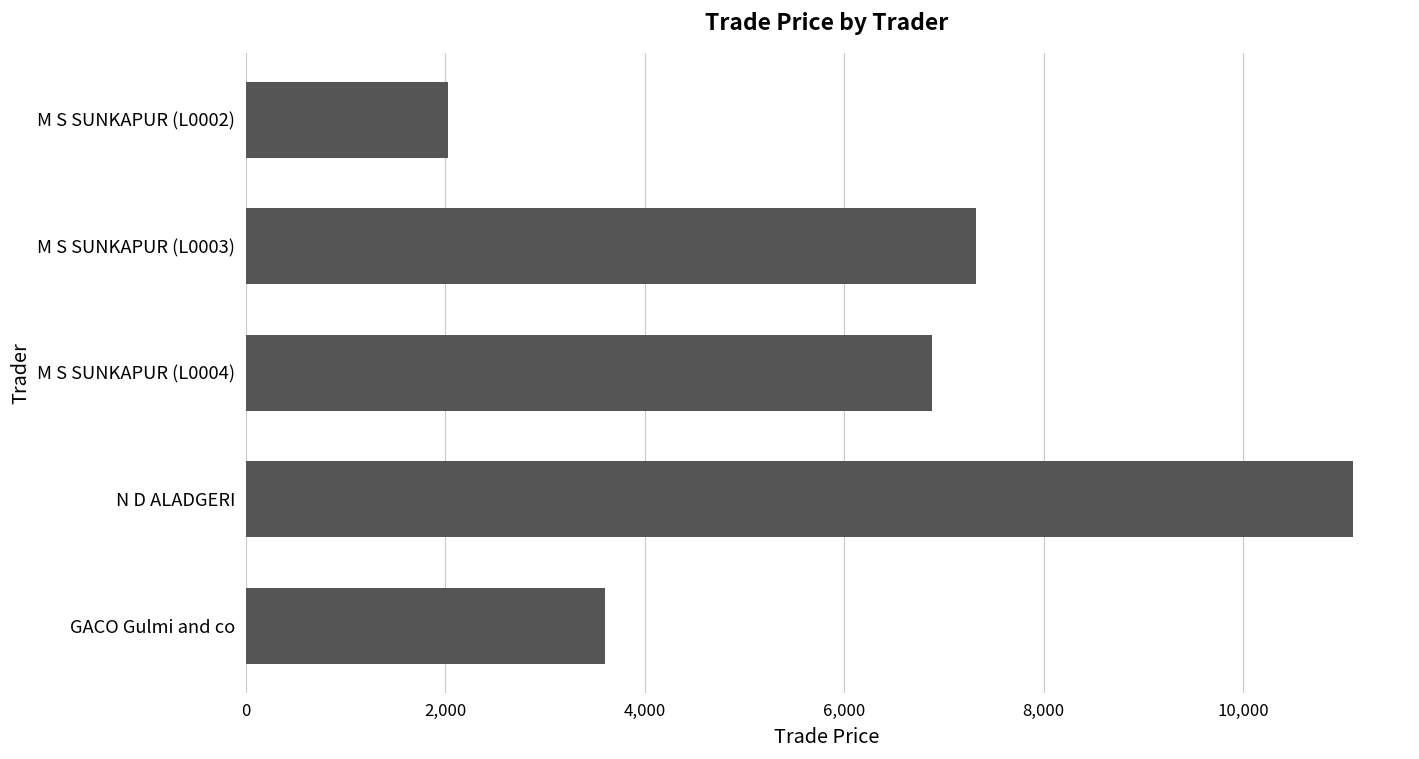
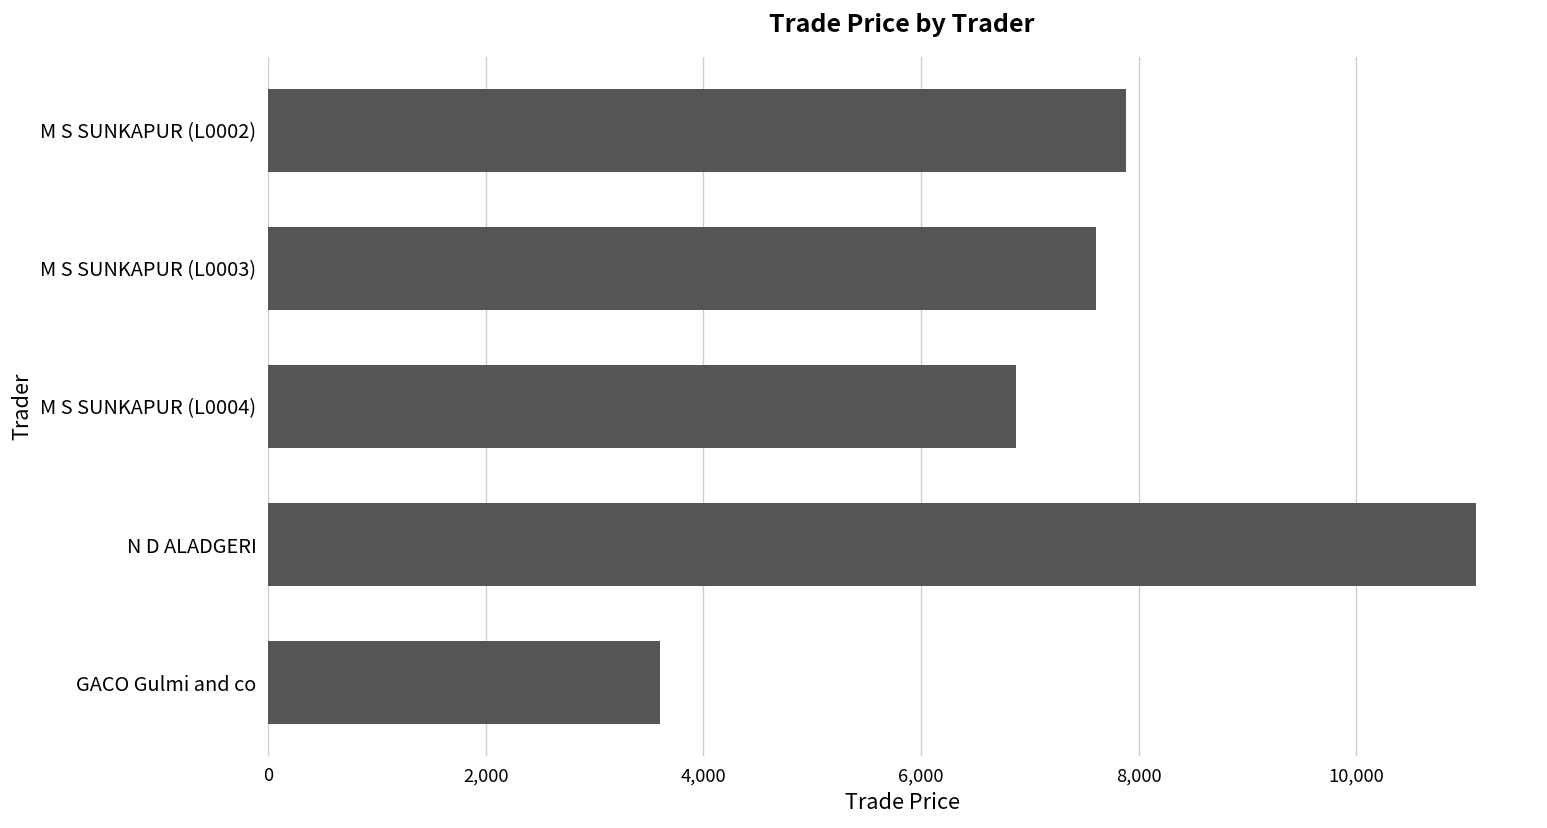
  {
-   "M S SUNKAPUR (L0002)": "2,000",
-   "M S SUNKAPUR (L0003)": "7,300",
+   "M S SUNKAPUR (L0002)": "7,900",
+   "M S SUNKAPUR (L0003)": "7,600",
    "M S SUNKAPUR (L0004)": "6,900",
    "N D ALADGERI": "11,100",
    "GACO Gulmi and co": "3,600"
  }
